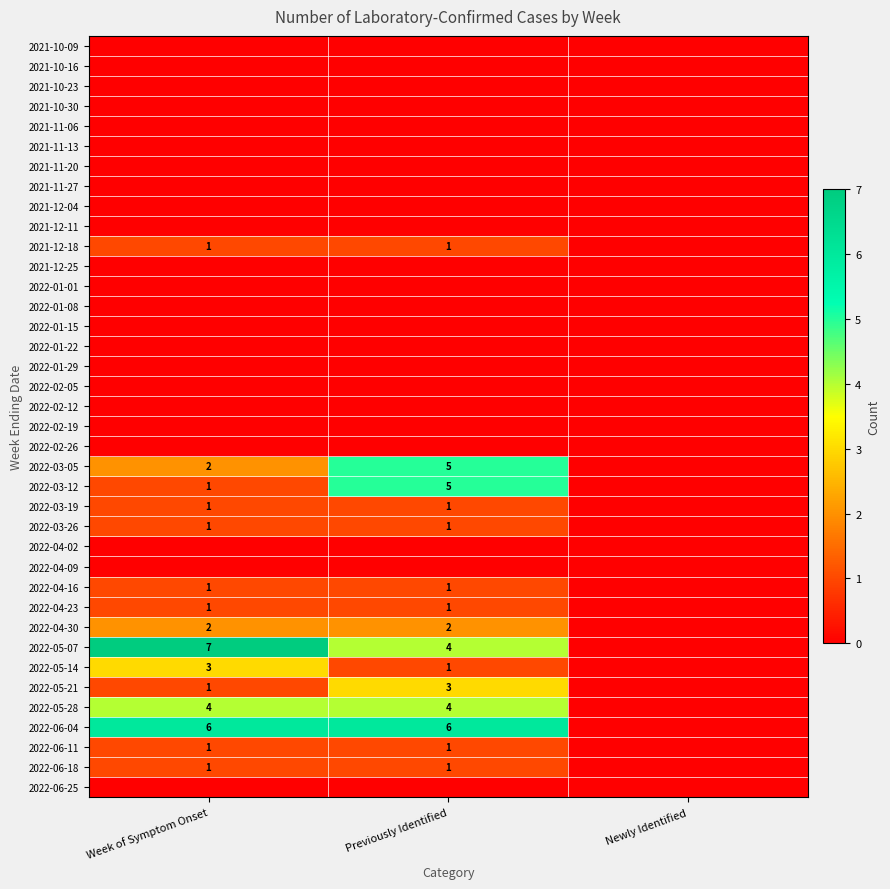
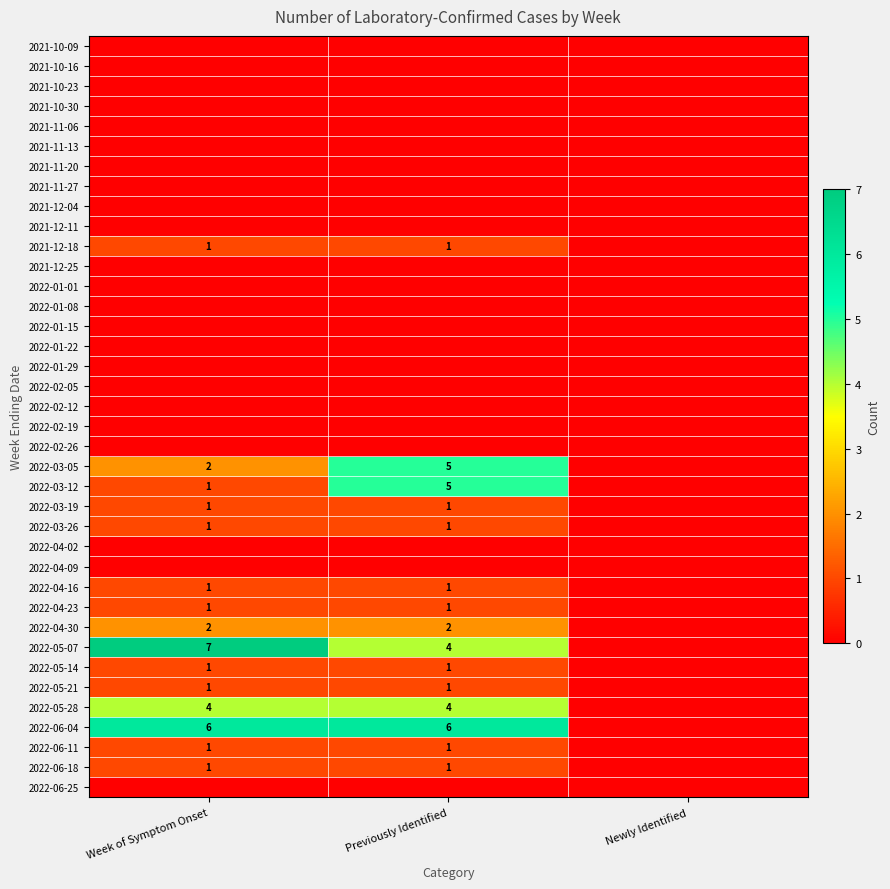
  {
    "2021-12-18": {
      "Week of Symptom Onset": 1,
      "Previously Identified": 1
    },
    "2022-03-05": {
      "Week of Symptom Onset": 2,
      "Previously Identified": 5
    },
    "2022-03-12": {
      "Week of Symptom Onset": 1,
      "Previously Identified": 5
    },
    "2022-03-19": {
      "Week of Symptom Onset": 1,
      "Previously Identified": 1
    },
    "2022-03-26": {
      "Week of Symptom Onset": 1,
      "Previously Identified": 1
    },
    "2022-04-16": {
      "Week of Symptom Onset": 1,
      "Previously Identified": 1
    },
    "2022-04-23": {
      "Week of Symptom Onset": 1,
      "Previously Identified": 1
    },
    "2022-04-30": {
      "Week of Symptom Onset": 2,
      "Previously Identified": 2
    },
    "2022-05-07": {
      "Week of Symptom Onset": 7,
      "Previously Identified": 4
    },
    "2022-05-14": {
-     "Week of Symptom Onset": 3,
+     "Week of Symptom Onset": 1,
      "Previously Identified": 1
    },
    "2022-05-21": {
      "Week of Symptom Onset": 1,
-     "Previously Identified": 3
+     "Previously Identified": 1
    },
    "2022-05-28": {
      "Week of Symptom Onset": 4,
      "Previously Identified": 4
    },
    "2022-06-04": {
      "Week of Symptom Onset": 6,
      "Previously Identified": 6
    },
    "2022-06-11": {
      "Week of Symptom Onset": 1,
      "Previously Identified": 1
    },
    "2022-06-18": {
      "Week of Symptom Onset": 1,
      "Previously Identified": 1
    }
  }
